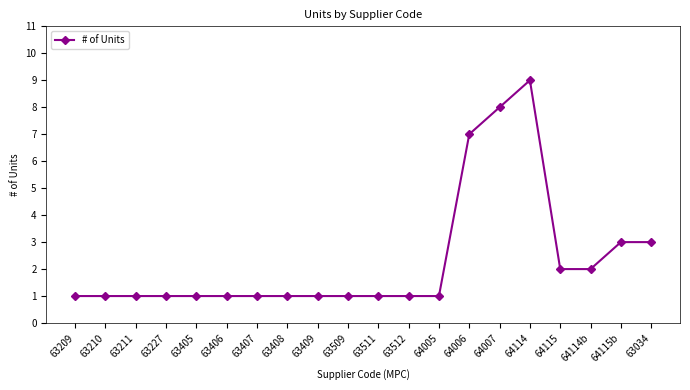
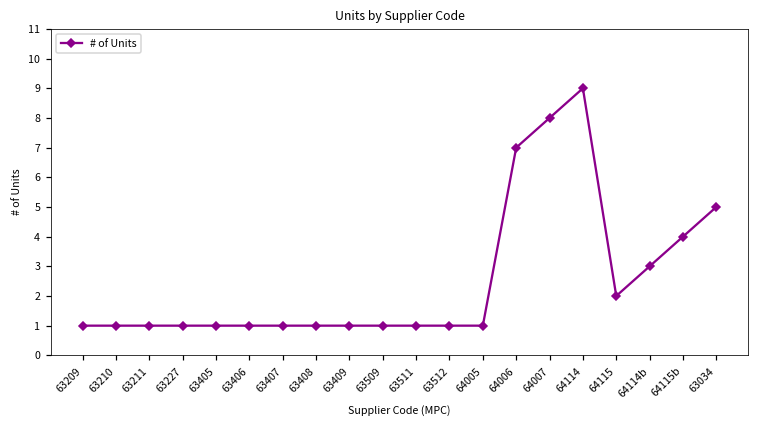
  {
    "63209": 1,
    "63210": 1,
    "63211": 1,
    "63227": 1,
    "63405": 1,
    "63406": 1,
    "63407": 1,
    "63408": 1,
    "63409": 1,
    "63509": 1,
    "63511": 1,
    "63512": 1,
    "64005": 1,
    "64006": 7,
    "64007": 8,
    "64114": 9,
    "64115": 2,
-   "64114b": 2,
-   "64115b": 3,
-   "63034": 3
+   "64114b": 3,
+   "64115b": 4,
+   "63034": 5
  }
